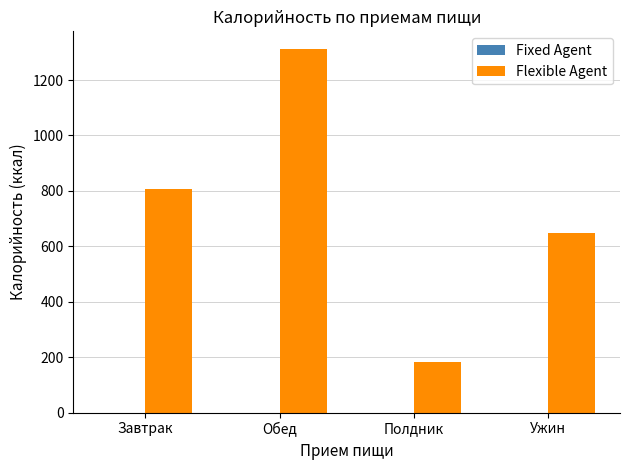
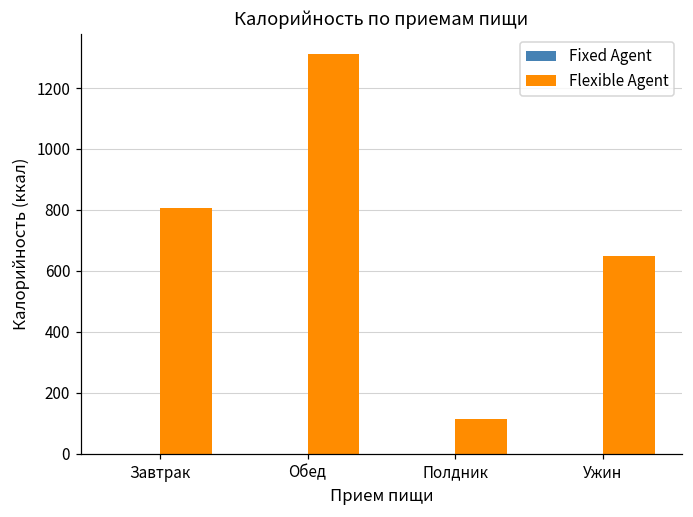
  {
    "Fixed Agent": {
      "Завтрак": 0,
      "Обед": 0,
      "Полдник": 0,
      "Ужин": 0
    },
    "Flexible Agent": {
      "Завтрак": 810,
      "Обед": 1310,
-     "Полдник": 180,
+     "Полдник": 120,
      "Ужин": 650
    }
  }
